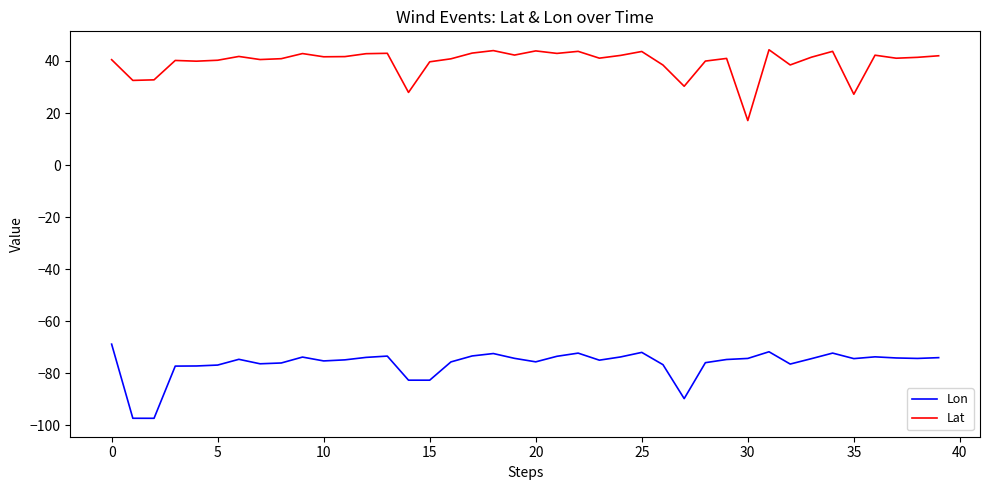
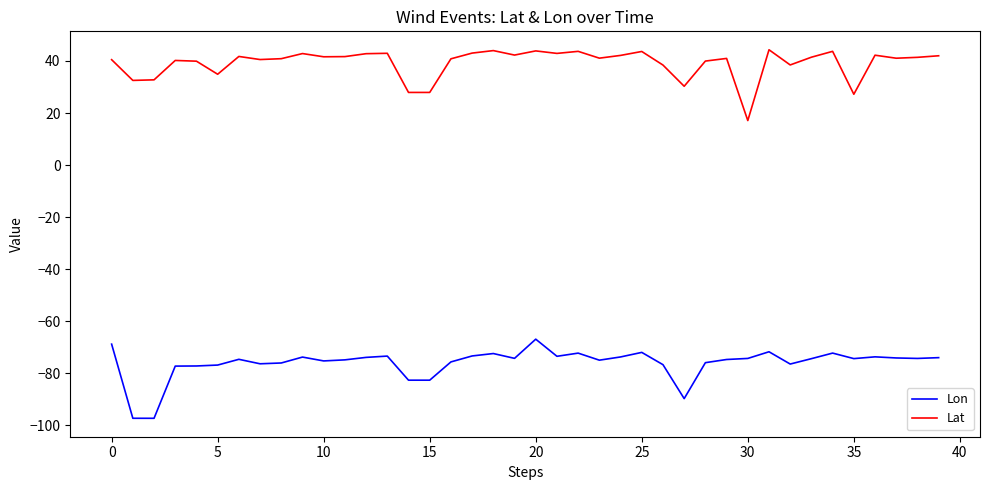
  {
    "Lon": {
      "0": -69,
      "5": -77,
      "10": -75,
      "15": -83,
-     "20": -76,
+     "20": -67,
      "25": -72,
      "30": -74,
      "35": -74
    },
    "Lat": {
      "0": 41,
-     "5": 40,
+     "5": 35,
      "10": 42,
-     "15": 40,
+     "15": 28,
      "20": 44,
      "25": 44,
      "30": 17,
      "35": 27
    }
  }
